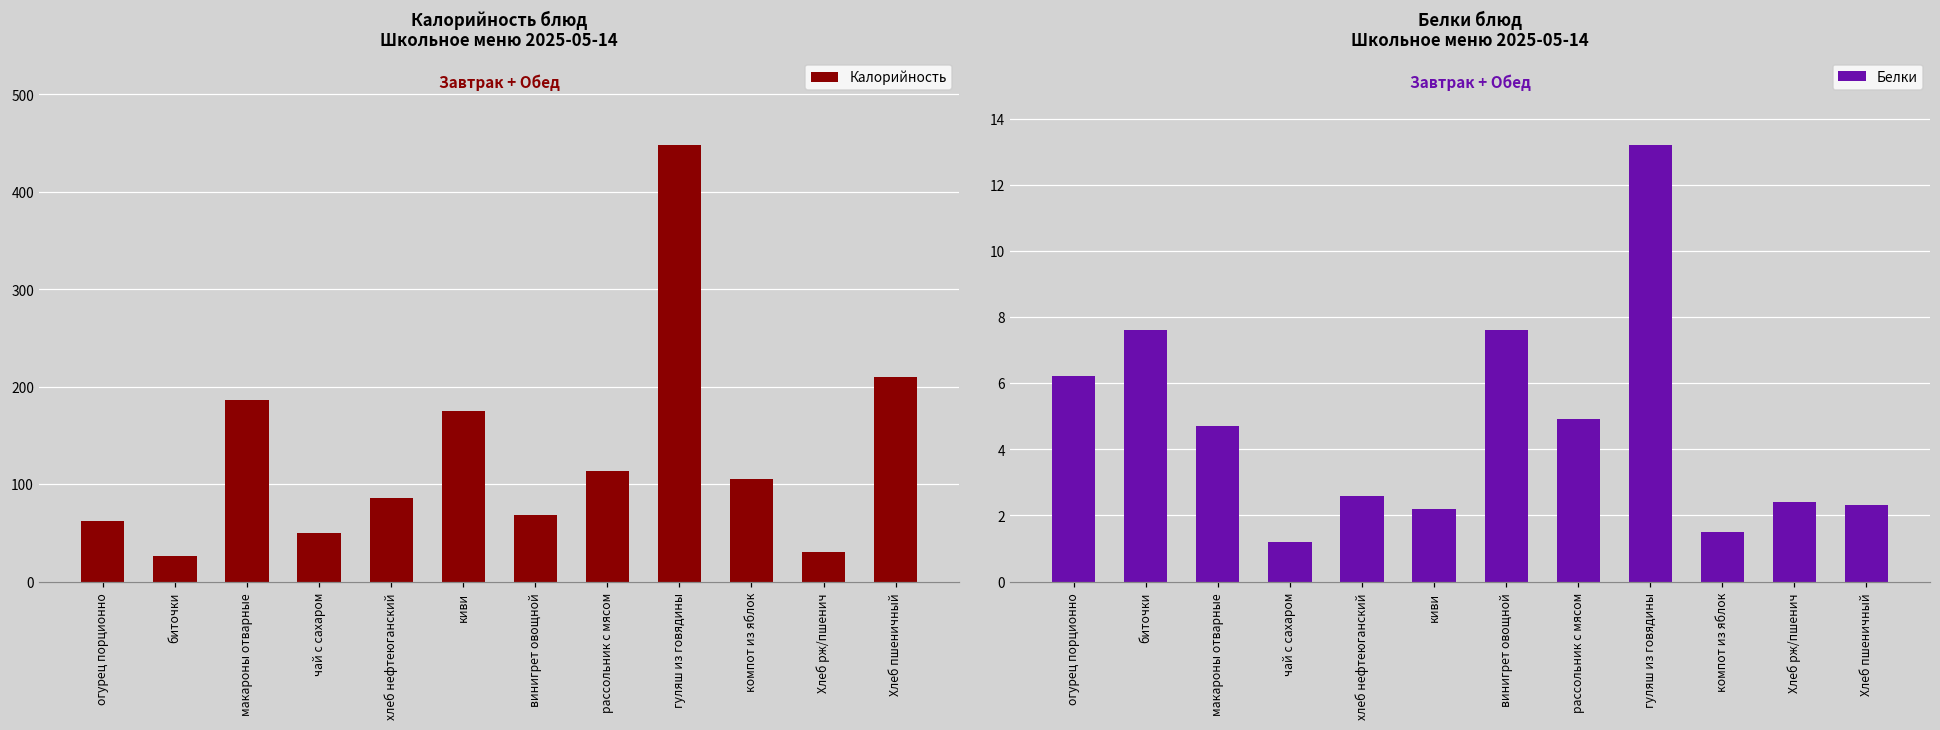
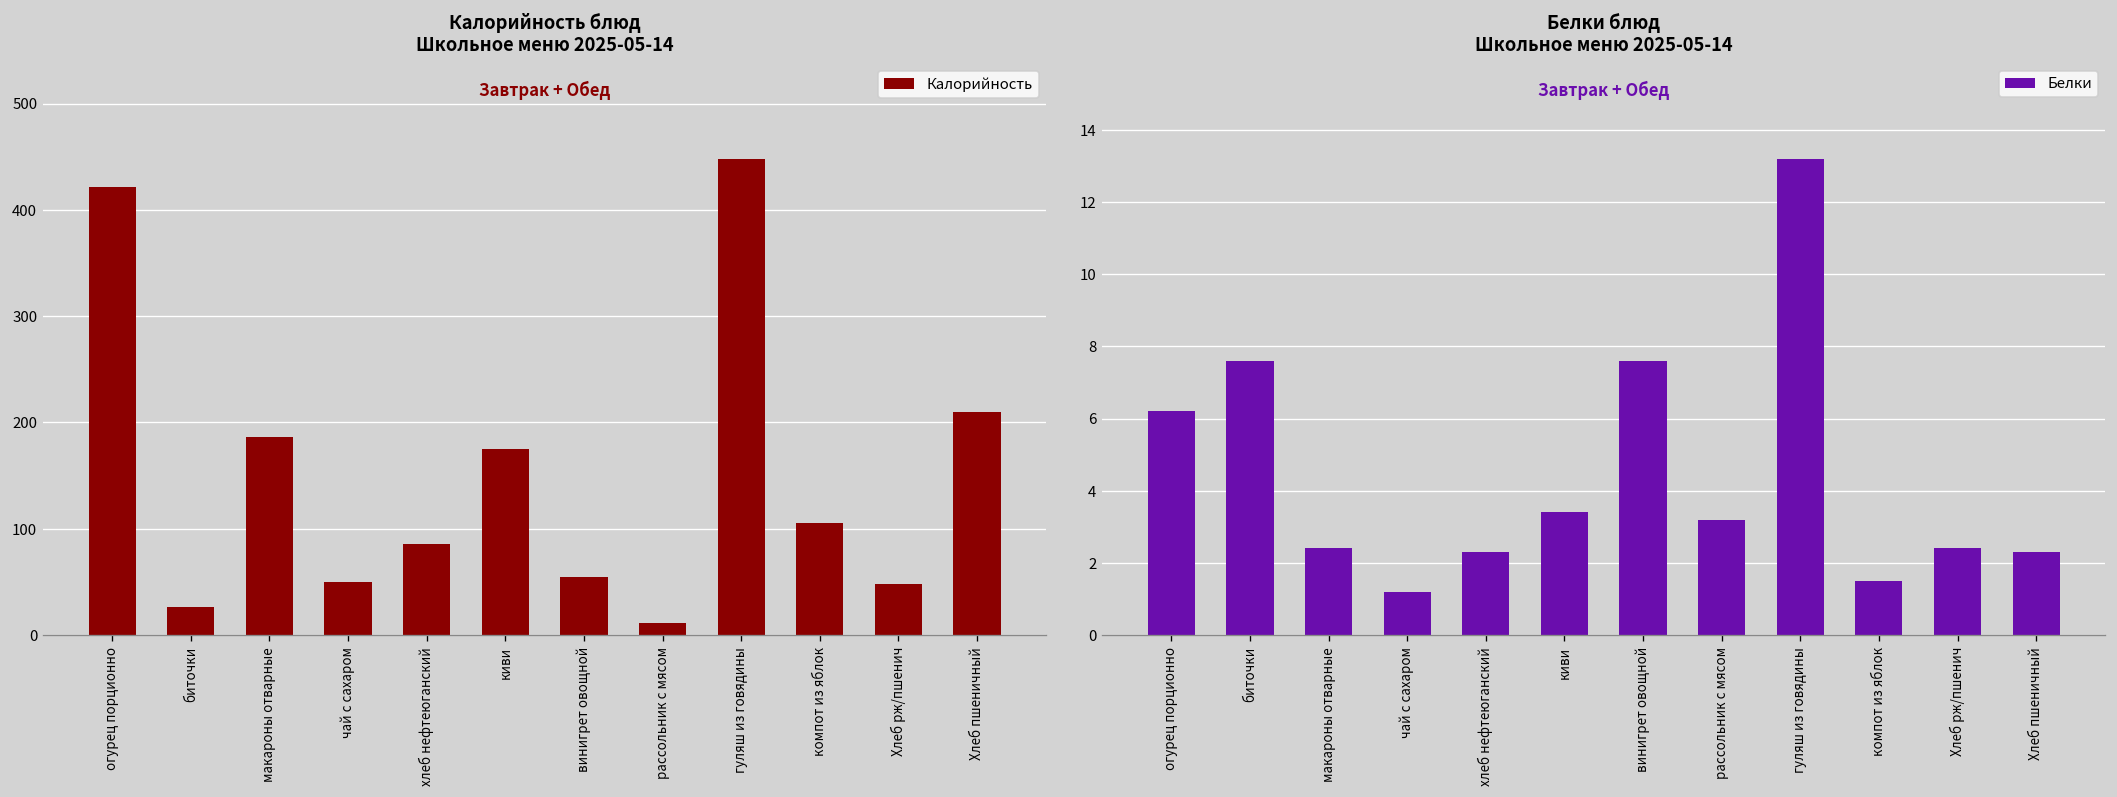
  {
    "Калорийность блюд Школьное меню 2025-05-14": {
-     "огурец порционно": 60,
+     "огурец порционно": 420,
      "биточки": 30,
      "макароны отварные": 190,
      "чай с сахаром": 50,
      "хлеб нефтеюганский": 90,
      "киви": 180,
-     "винигрет овощной": 70,
-     "рассольник с мясом": 110,
+     "винигрет овощной": 50,
+     "рассольник с мясом": 10,
      "гуляш из говядины": 450,
      "компот из яблок": 110,
-     "Хлеб рж/пшенич": 30,
+     "Хлеб рж/пшенич": 50,
      "Хлеб пшеничный": 210
    },
    "Белки блюд Школьное меню 2025-05-14": {
      "огурец порционно": 6.2,
      "биточки": 7.6,
-     "макароны отварные": 4.7,
+     "макароны отварные": 2.4,
      "чай с сахаром": 1.2,
-     "хлеб нефтеюганский": 2.6,
-     "киви": 2.2,
+     "хлеб нефтеюганский": 2.3,
+     "киви": 3.4,
      "винигрет овощной": 7.6,
-     "рассольник с мясом": 4.9,
+     "рассольник с мясом": 3.2,
      "гуляш из говядины": 13.2,
      "компот из яблок": 1.5,
      "Хлеб рж/пшенич": 2.4,
      "Хлеб пшеничный": 2.3
    }
  }
